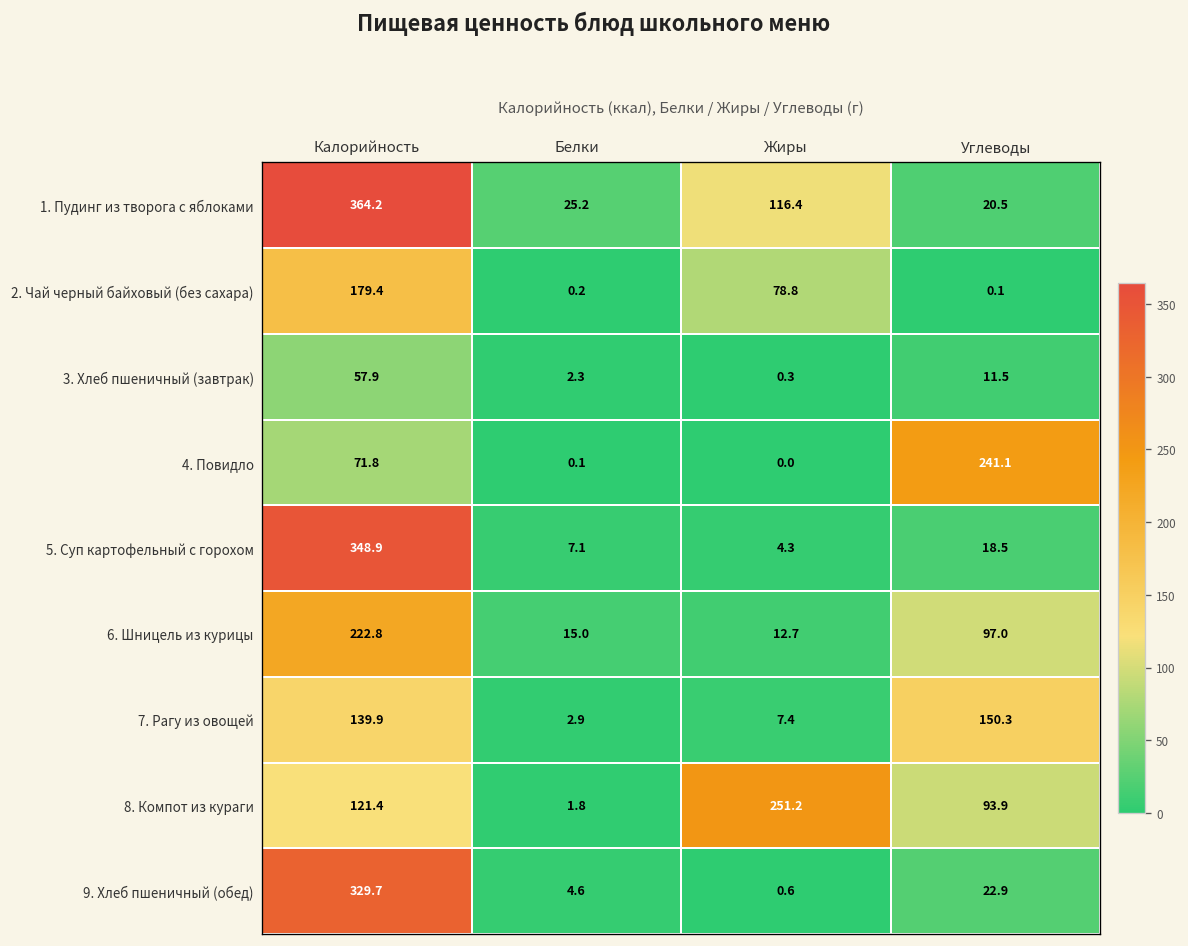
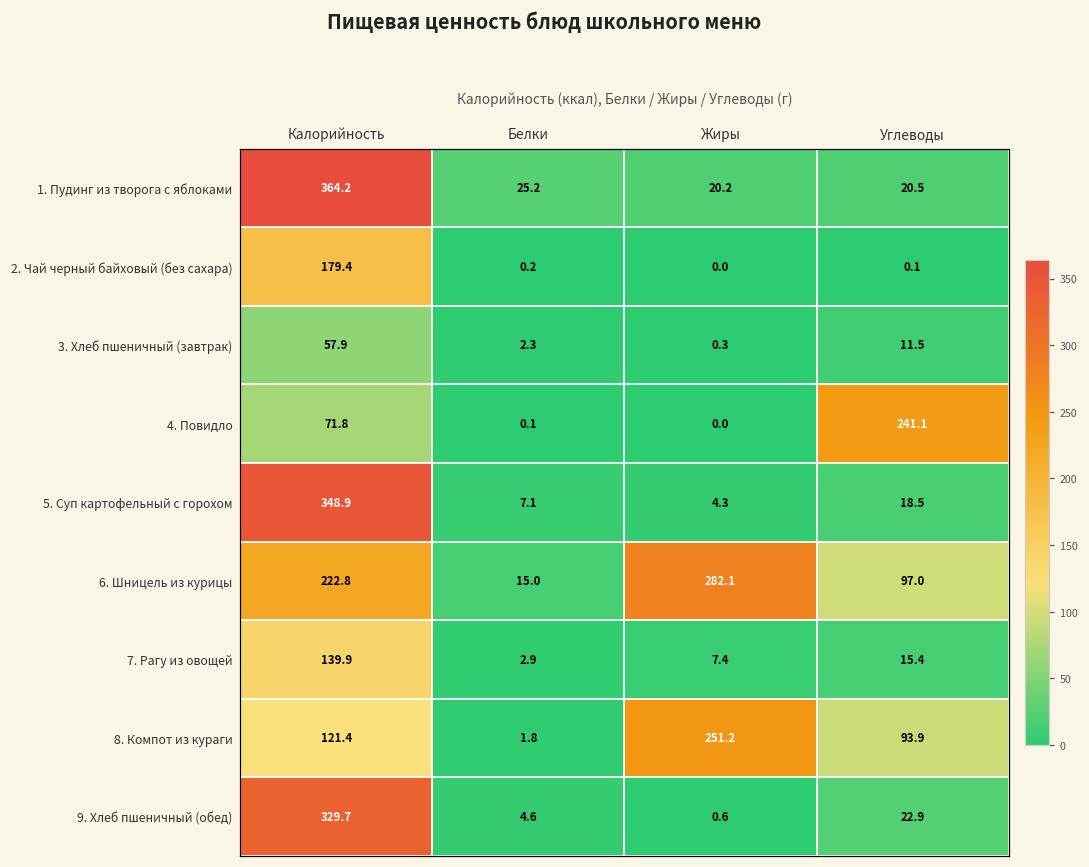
  {
    "1. Пудинг из творога с яблоками": {
      "Калорийность": 364.2,
      "Белки": 25.2,
-     "Жиры": 116.4,
+     "Жиры": 20.2,
      "Углеводы": 20.5
    },
    "2. Чай черный байховый (без сахара)": {
      "Калорийность": 179.4,
      "Белки": 0.2,
-     "Жиры": 78.8,
+     "Жиры": 0.0,
      "Углеводы": 0.1
    },
    "3. Хлеб пшеничный (завтрак)": {
      "Калорийность": 57.9,
      "Белки": 2.3,
      "Жиры": 0.3,
      "Углеводы": 11.5
    },
    "4. Повидло": {
      "Калорийность": 71.8,
      "Белки": 0.1,
      "Жиры": 0.0,
      "Углеводы": 241.1
    },
    "5. Суп картофельный с горохом": {
      "Калорийность": 348.9,
      "Белки": 7.1,
      "Жиры": 4.3,
      "Углеводы": 18.5
    },
    "6. Шницель из курицы": {
      "Калорийность": 222.8,
      "Белки": 15.0,
-     "Жиры": 12.7,
+     "Жиры": 282.1,
      "Углеводы": 97.0
    },
    "7. Рагу из овощей": {
      "Калорийность": 139.9,
      "Белки": 2.9,
      "Жиры": 7.4,
-     "Углеводы": 150.3
+     "Углеводы": 15.4
    },
    "8. Компот из кураги": {
      "Калорийность": 121.4,
      "Белки": 1.8,
      "Жиры": 251.2,
      "Углеводы": 93.9
    },
    "9. Хлеб пшеничный (обед)": {
      "Калорийность": 329.7,
      "Белки": 4.6,
      "Жиры": 0.6,
      "Углеводы": 22.9
    }
  }
